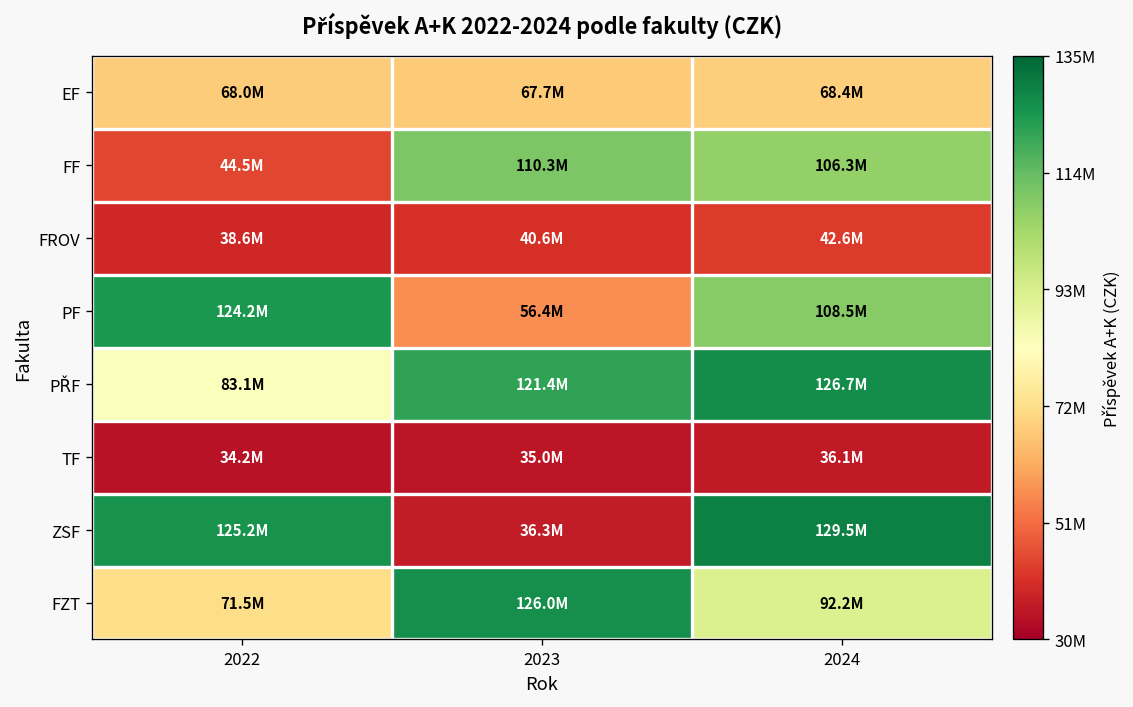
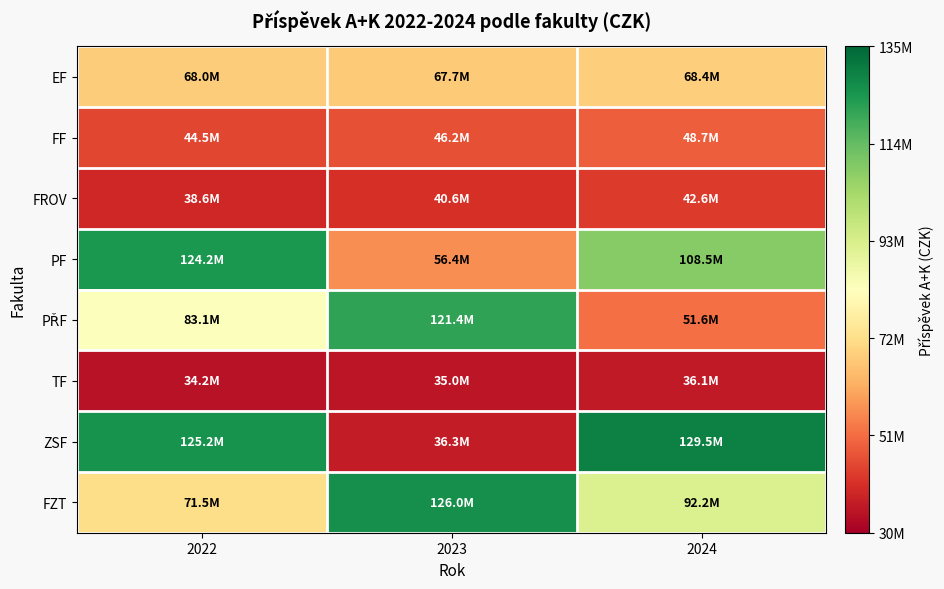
  {
    "EF": {
      "2022": "68.0M",
      "2023": "67.7M",
      "2024": "68.4M"
    },
    "FF": {
      "2022": "44.5M",
-     "2023": "110.3M",
-     "2024": "106.3M"
+     "2023": "46.2M",
+     "2024": "48.7M"
    },
    "FROV": {
      "2022": "38.6M",
      "2023": "40.6M",
      "2024": "42.6M"
    },
    "PF": {
      "2022": "124.2M",
      "2023": "56.4M",
      "2024": "108.5M"
    },
    "PŘF": {
      "2022": "83.1M",
      "2023": "121.4M",
-     "2024": "126.7M"
+     "2024": "51.6M"
    },
    "TF": {
      "2022": "34.2M",
      "2023": "35.0M",
      "2024": "36.1M"
    },
    "ZSF": {
      "2022": "125.2M",
      "2023": "36.3M",
      "2024": "129.5M"
    },
    "FZT": {
      "2022": "71.5M",
      "2023": "126.0M",
      "2024": "92.2M"
    }
  }
